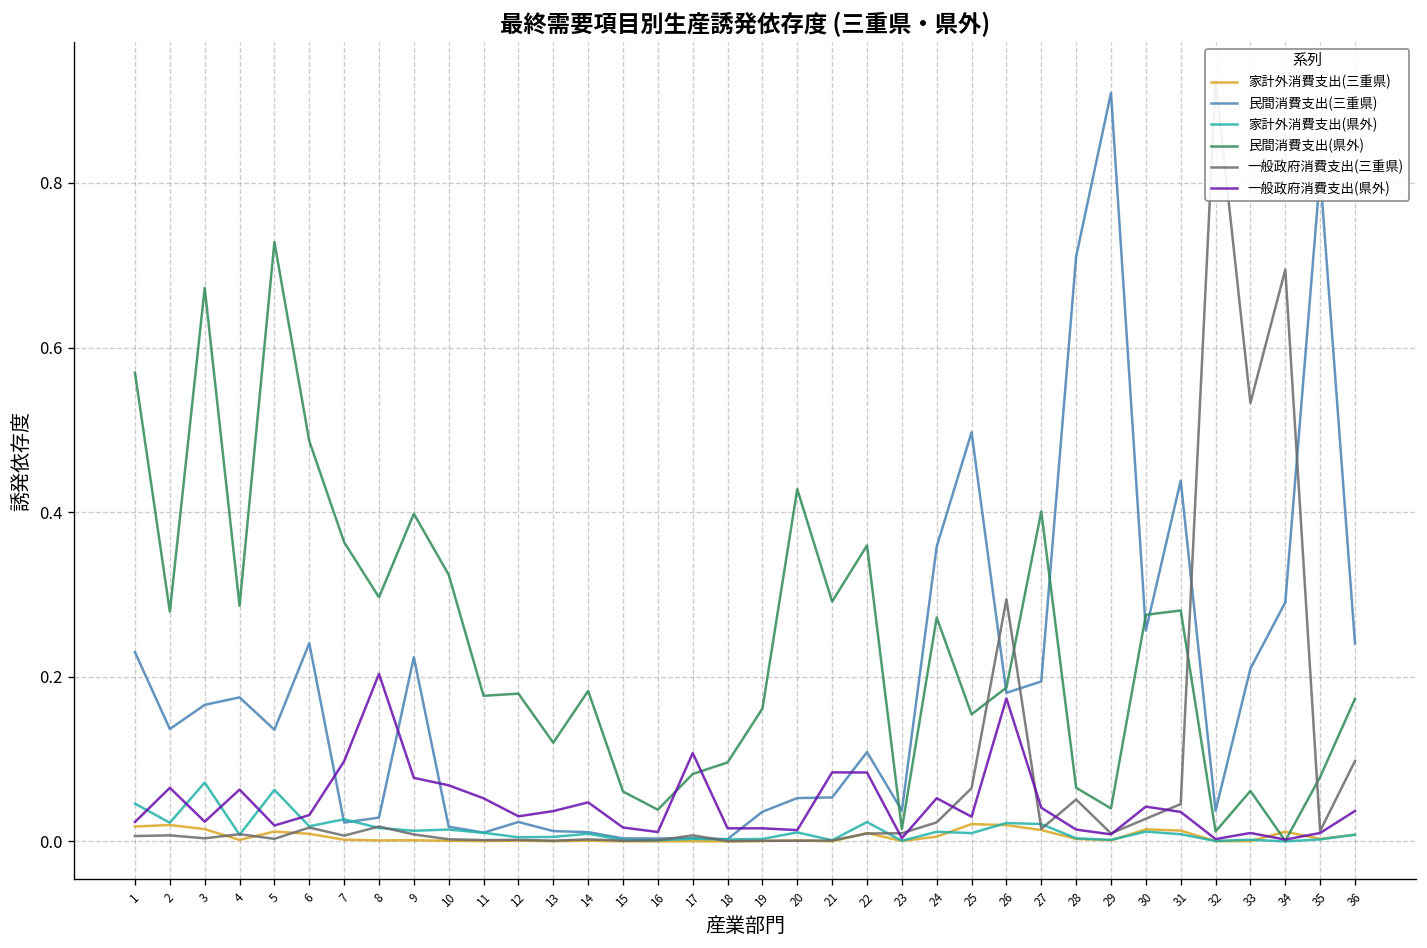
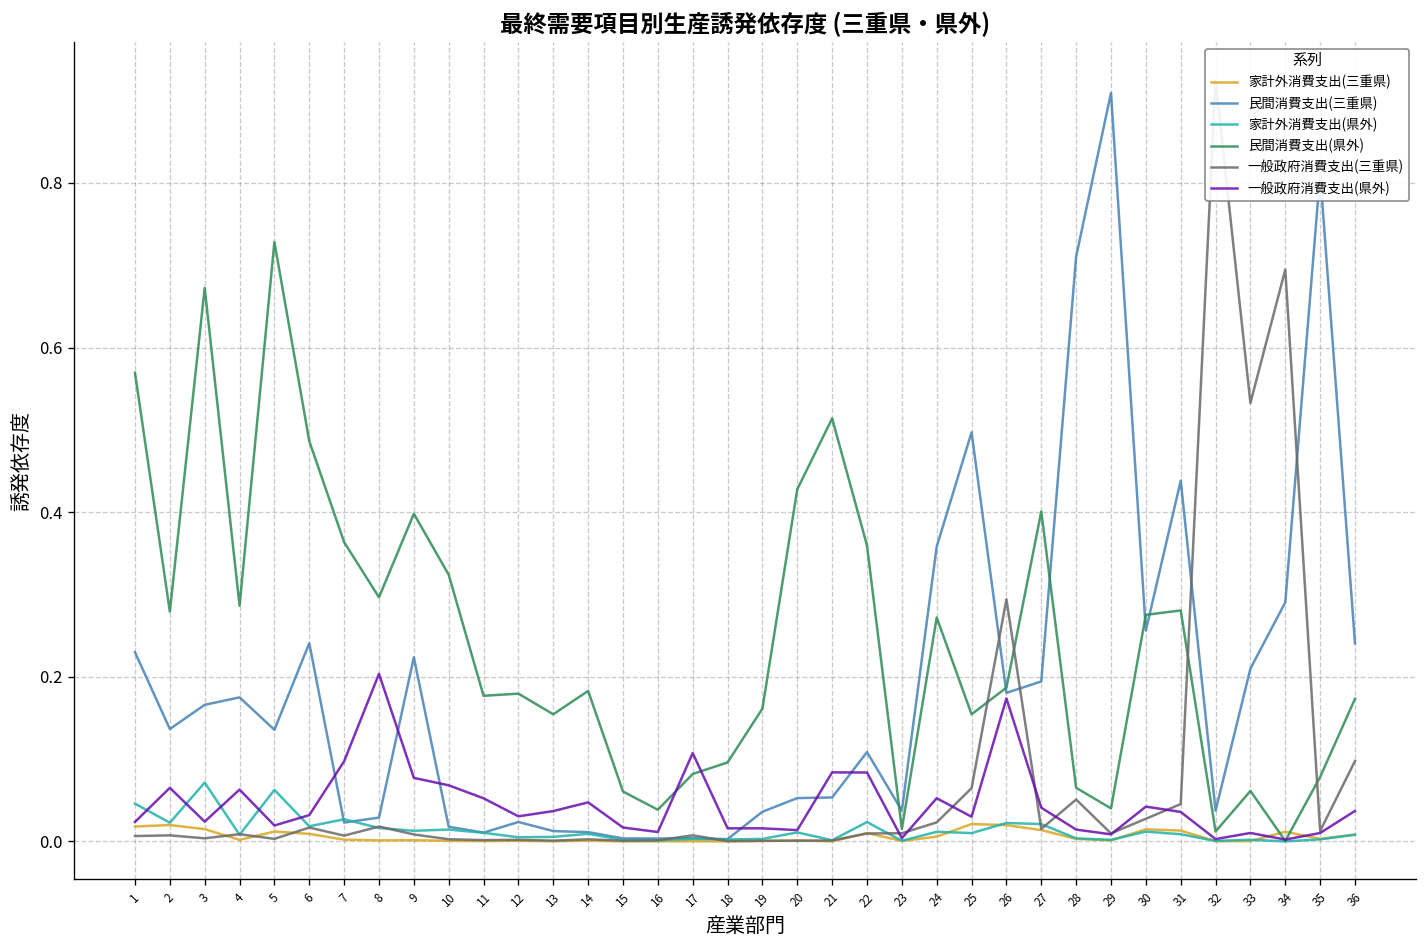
  {
    "家計外消費支出(三重県)": {
      "1": 0.02,
      "3": 0.01,
      "4": 0.00,
      "5": 0.01,
      "6": 0.01,
      "7": 0.00,
      "8": 0.00,
      "9": 0.00,
      "24": 0.01,
      "25": 0.02,
      "31": 0.01,
      "34": 0.01
    },
    "民間消費支出(三重県)": {
      "1": 0.23,
      "2": 0.14,
      "3": 0.17,
      "4": 0.18,
      "5": 0.14,
      "6": 0.24,
      "7": 0.02,
      "8": 0.03,
      "9": 0.22,
      "12": 0.02,
      "13": 0.01,
      "19": 0.04,
      "20": 0.05,
      "21": 0.05,
      "22": 0.11,
      "23": 0.04,
      "24": 0.36,
      "25": 0.50,
      "26": 0.18,
      "27": 0.19,
      "28": 0.71,
      "29": 0.91,
      "30": 0.26,
      "31": 0.44,
      "32": 0.04,
      "33": 0.21,
      "34": 0.29,
      "36": 0.24
    },
    "家計外消費支出(県外)": {
      "1": 0.05,
      "3": 0.07,
      "5": 0.06,
      "7": 0.03,
      "9": 0.01,
      "13": 0.01,
      "22": 0.02,
      "24": 0.01,
      "25": 0.01,
      "27": 0.02,
      "31": 0.01
    },
    "民間消費支出(県外)": {
      "1": 0.57,
      "2": 0.28,
      "3": 0.67,
      "4": 0.29,
      "5": 0.73,
      "6": 0.49,
      "7": 0.36,
      "8": 0.30,
      "9": 0.40,
      "10": 0.32,
      "11": 0.18,
      "12": 0.18,
-     "13": 0.12,
+     "13": 0.15,
      "14": 0.18,
      "15": 0.06,
      "16": 0.04,
      "17": 0.08,
      "18": 0.10,
      "19": 0.16,
      "20": 0.43,
-     "21": 0.29,
+     "21": 0.51,
      "22": 0.36,
      "23": 0.02,
      "24": 0.27,
      "25": 0.15,
      "26": 0.19,
      "27": 0.40,
      "28": 0.07,
      "29": 0.04,
      "30": 0.28,
      "31": 0.28,
      "32": 0.01,
      "33": 0.06,
      "35": 0.08,
      "36": 0.17
    },
    "一般政府消費支出(三重県)": {
      "1": 0.01,
      "2": 0.01,
      "3": 0.00,
      "5": 0.00,
      "7": 0.01,
      "9": 0.01,
      "23": 0.01,
      "24": 0.02,
      "25": 0.06,
      "26": 0.29,
      "28": 0.05,
      "30": 0.03,
      "31": 0.05,
      "33": 0.53,
      "34": 0.69,
      "36": 0.10
    },
    "一般政府消費支出(県外)": {
      "1": 0.02,
      "2": 0.07,
      "3": 0.02,
      "4": 0.06,
      "5": 0.02,
      "6": 0.03,
      "7": 0.10,
      "8": 0.20,
      "9": 0.08,
      "10": 0.07,
      "11": 0.05,
      "12": 0.03,
      "13": 0.04,
      "14": 0.05,
      "15": 0.02,
      "16": 0.01,
      "17": 0.11,
      "18": 0.02,
      "19": 0.02,
      "21": 0.08,
      "22": 0.08,
      "24": 0.05,
      "25": 0.03,
      "26": 0.17,
      "27": 0.04,
      "28": 0.01,
      "30": 0.04,
      "31": 0.04,
      "33": 0.01,
      "36": 0.04
    }
  }
